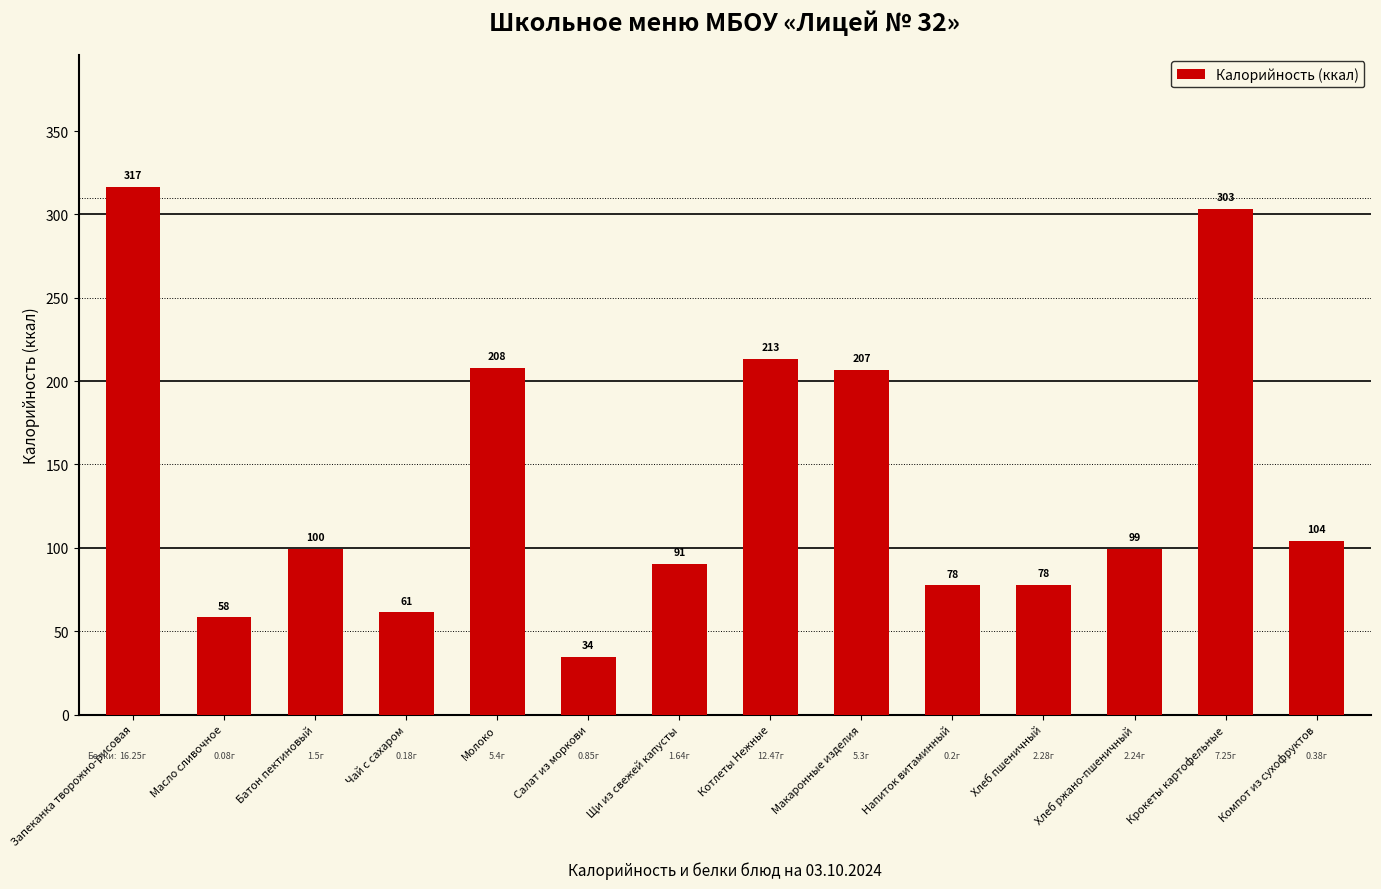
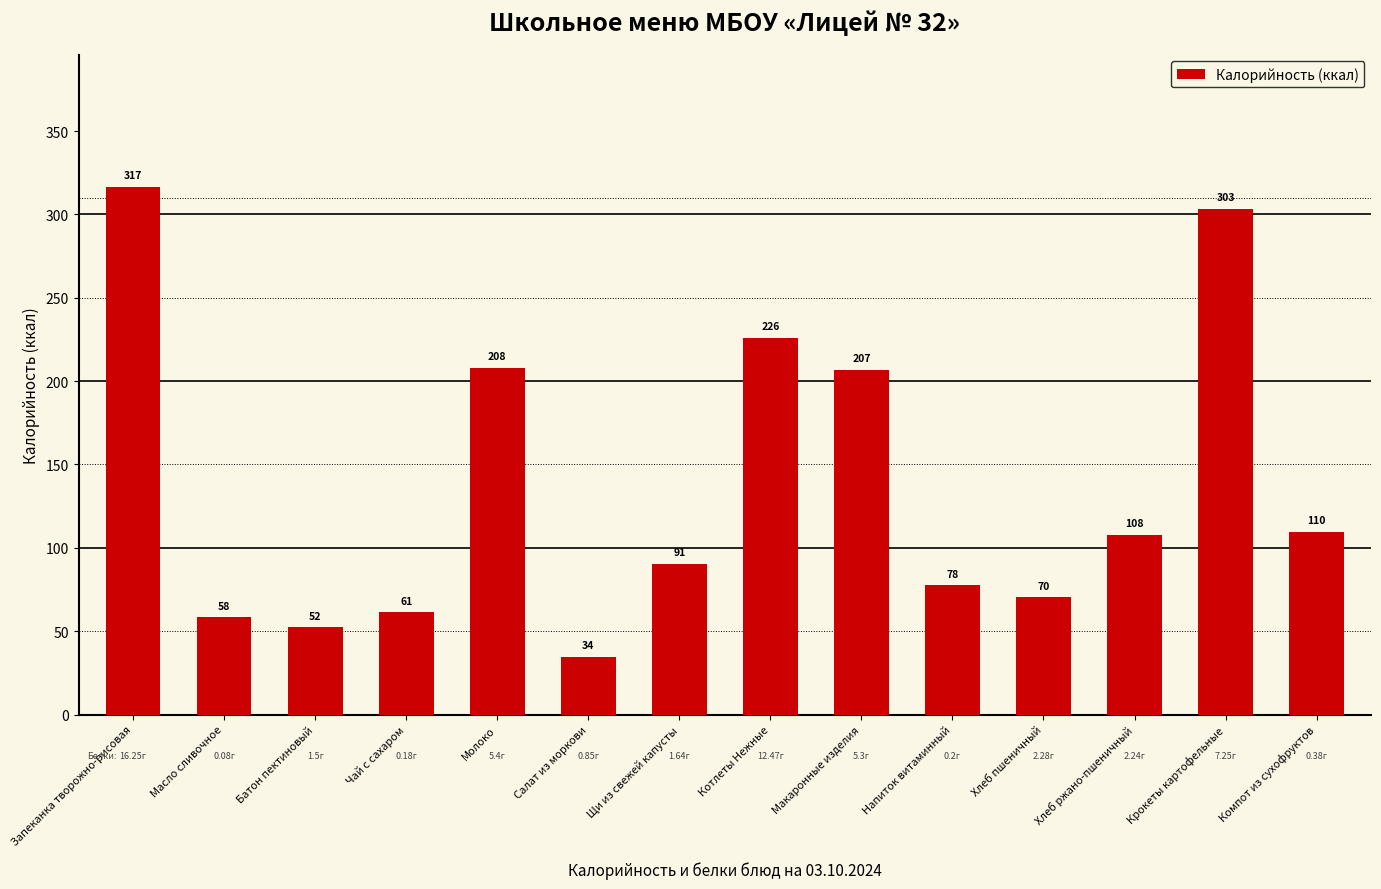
  {
    "Запеканка творожно-рисовая": 317,
    "Масло сливочное": 58,
-   "Батон пектиновый": 100,
+   "Батон пектиновый": 52,
    "Чай с сахаром": 61,
    "Молоко": 208,
    "Салат из моркови": 34,
    "Щи из свежей капусты": 91,
-   "Котлеты Нежные": 213,
+   "Котлеты Нежные": 226,
    "Макаронные изделия": 207,
    "Напиток витаминный": 78,
-   "Хлеб пшеничный": 78,
-   "Хлеб ржано-пшеничный": 99,
+   "Хлеб пшеничный": 70,
+   "Хлеб ржано-пшеничный": 108,
    "Крокеты картофельные": 303,
-   "Компот из сухофруктов": 104
+   "Компот из сухофруктов": 110
  }
